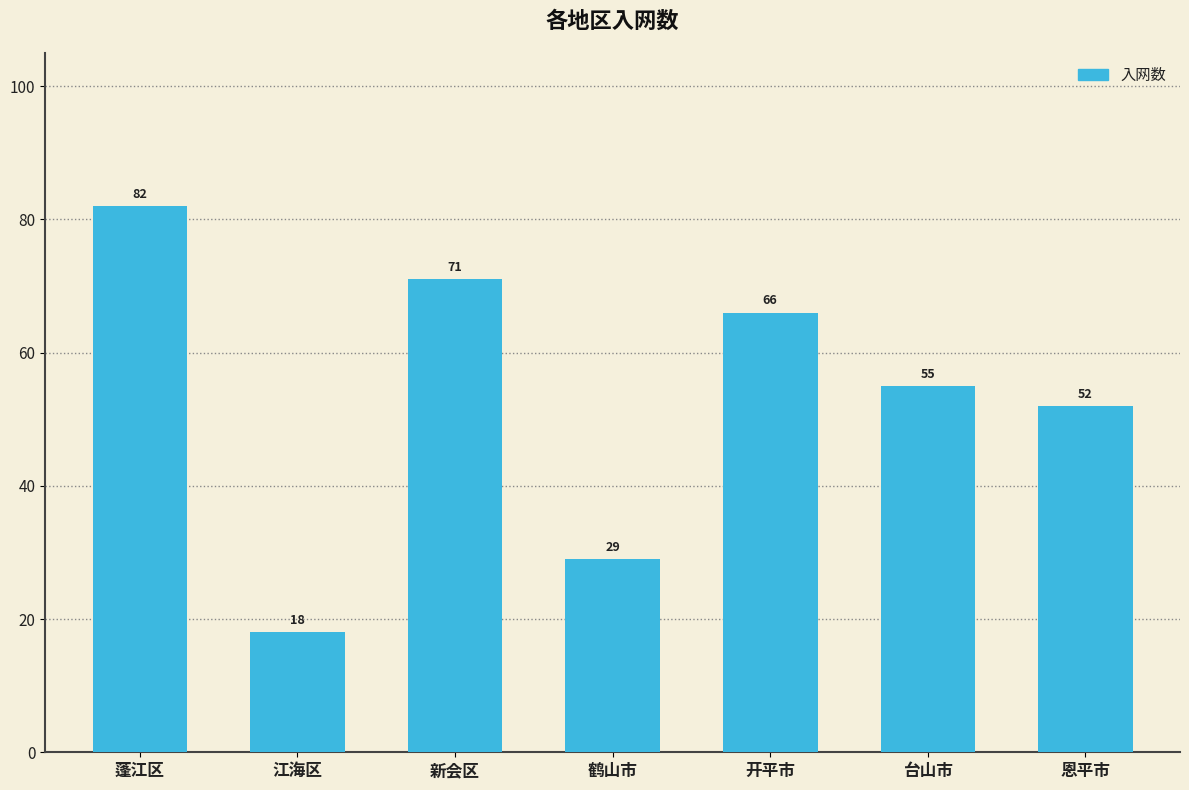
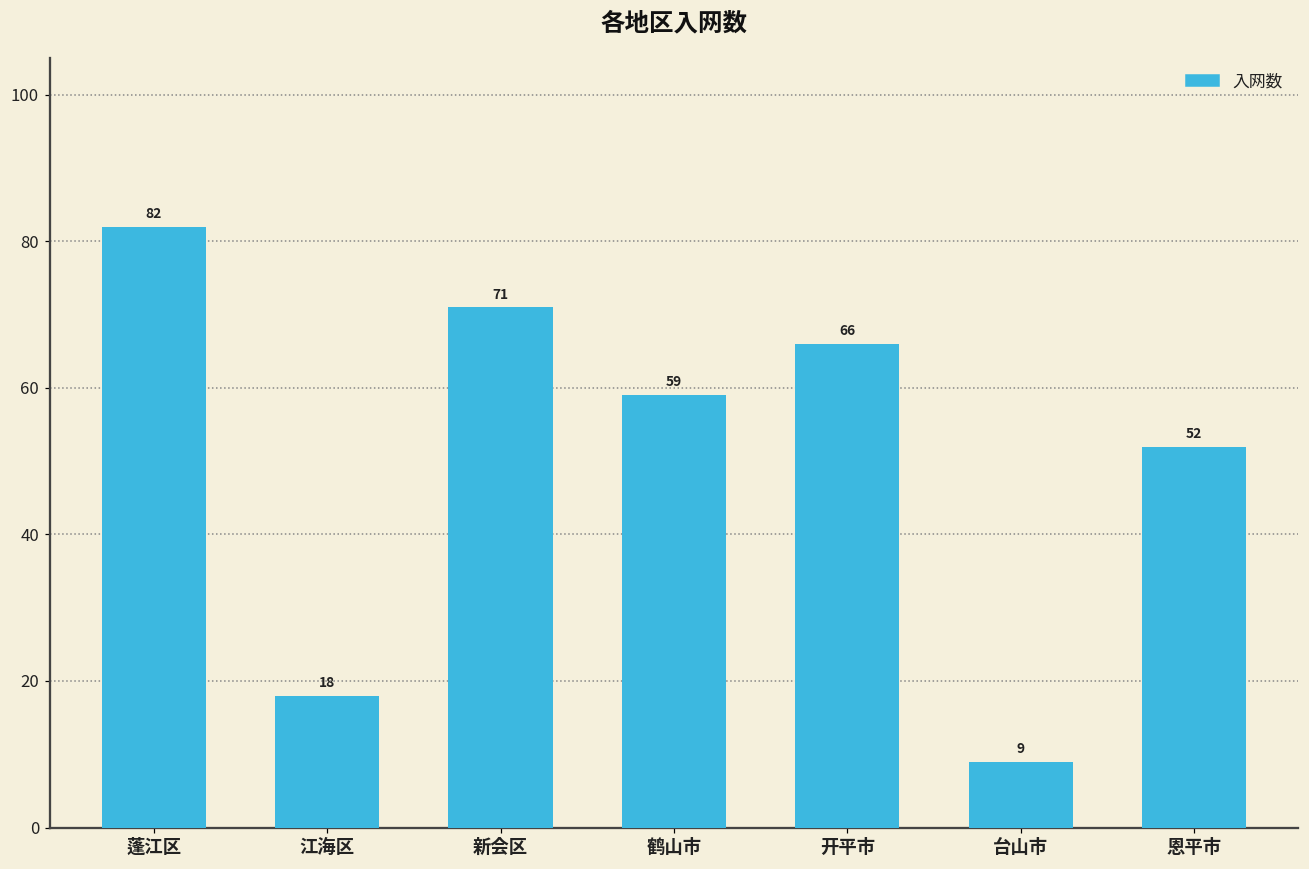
  {
    "蓬江区": 82,
    "江海区": 18,
    "新会区": 71,
-   "鹤山市": 29,
+   "鹤山市": 59,
    "开平市": 66,
-   "台山市": 55,
+   "台山市": 9,
    "恩平市": 52
  }
